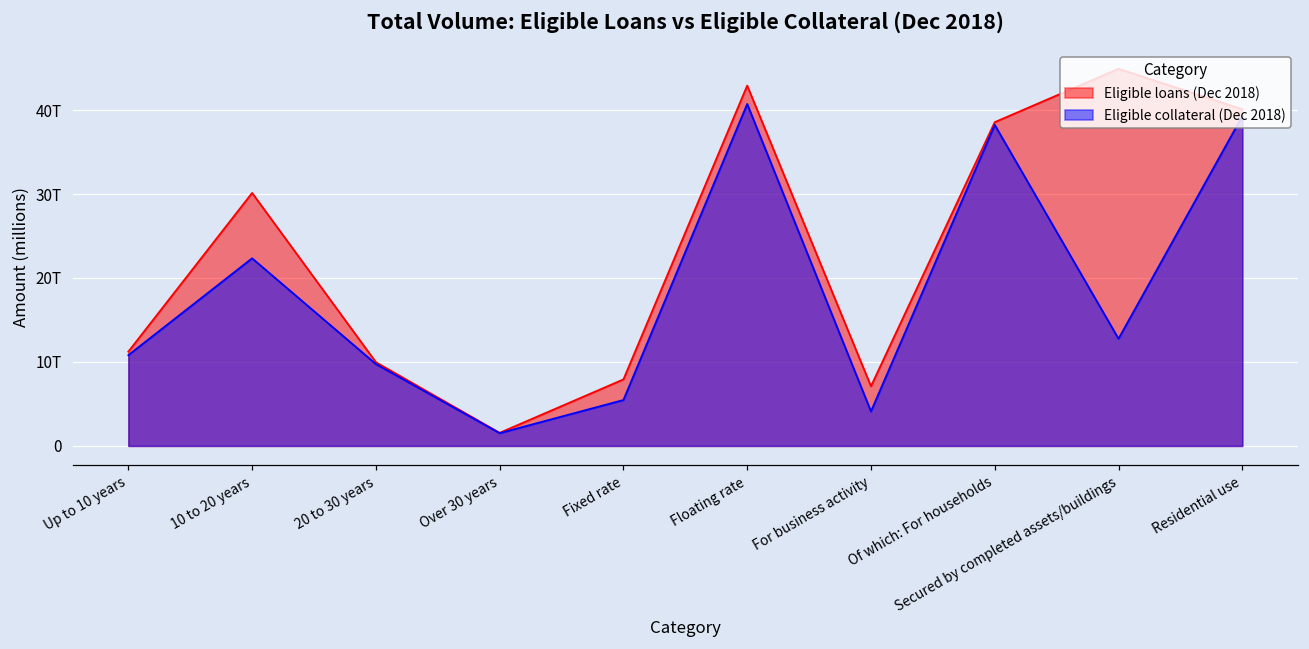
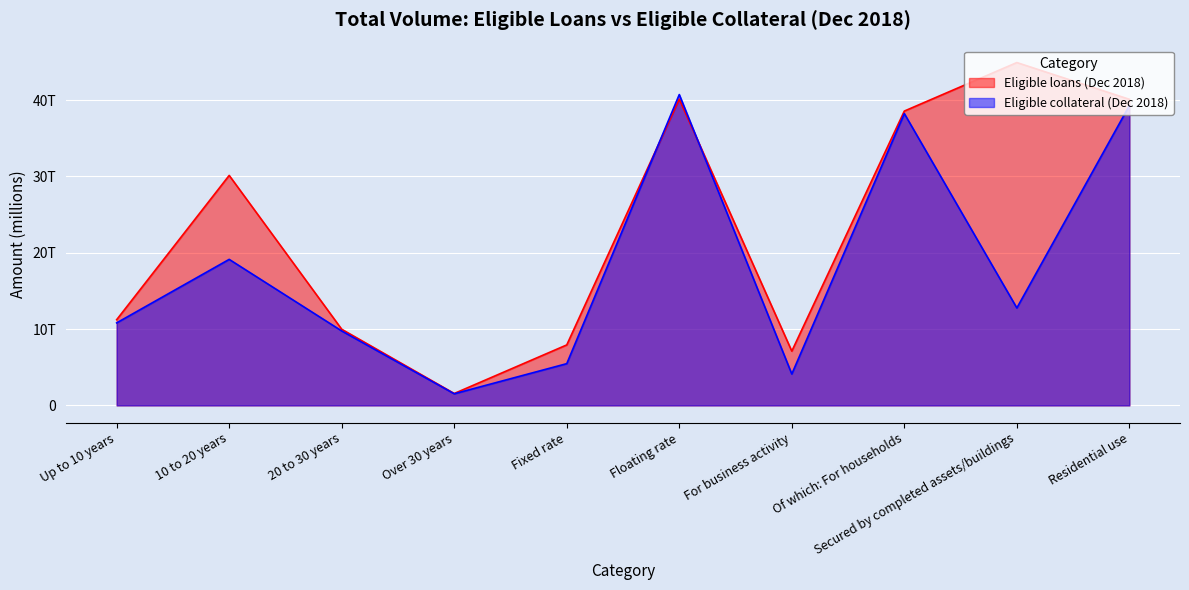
  {
    "Eligible loans (Dec 2018)": {
      "Up to 10 years": "11T",
      "10 to 20 years": "30T",
      "Fixed rate": "8T",
-     "Floating rate": "43T",
+     "Floating rate": "40T",
      "For business activity": "7T"
    },
    "Eligible collateral (Dec 2018)": {
      "Up to 10 years": "11T",
-     "10 to 20 years": "22T",
+     "10 to 20 years": "19T",
      "Fixed rate": "5T",
      "Floating rate": "41T",
      "For business activity": "4T",
      "Secured by completed assets/buildings": "13T"
    }
  }
